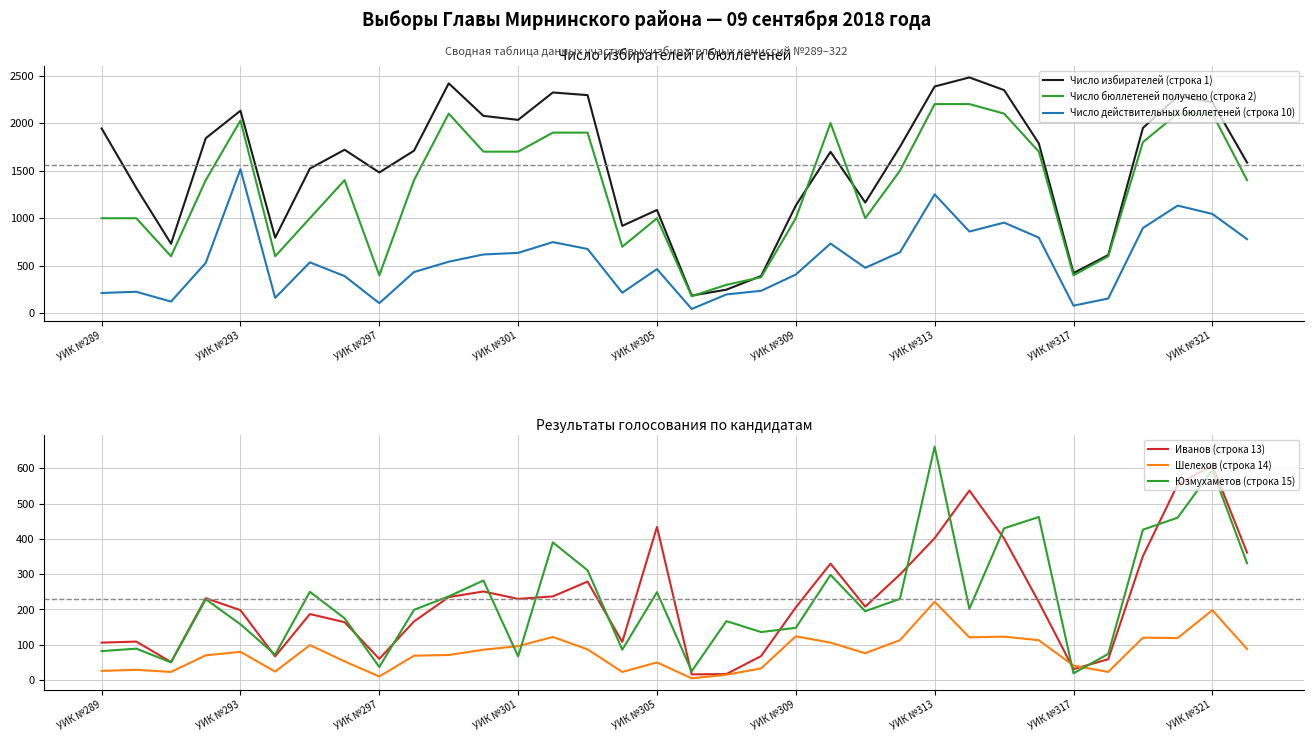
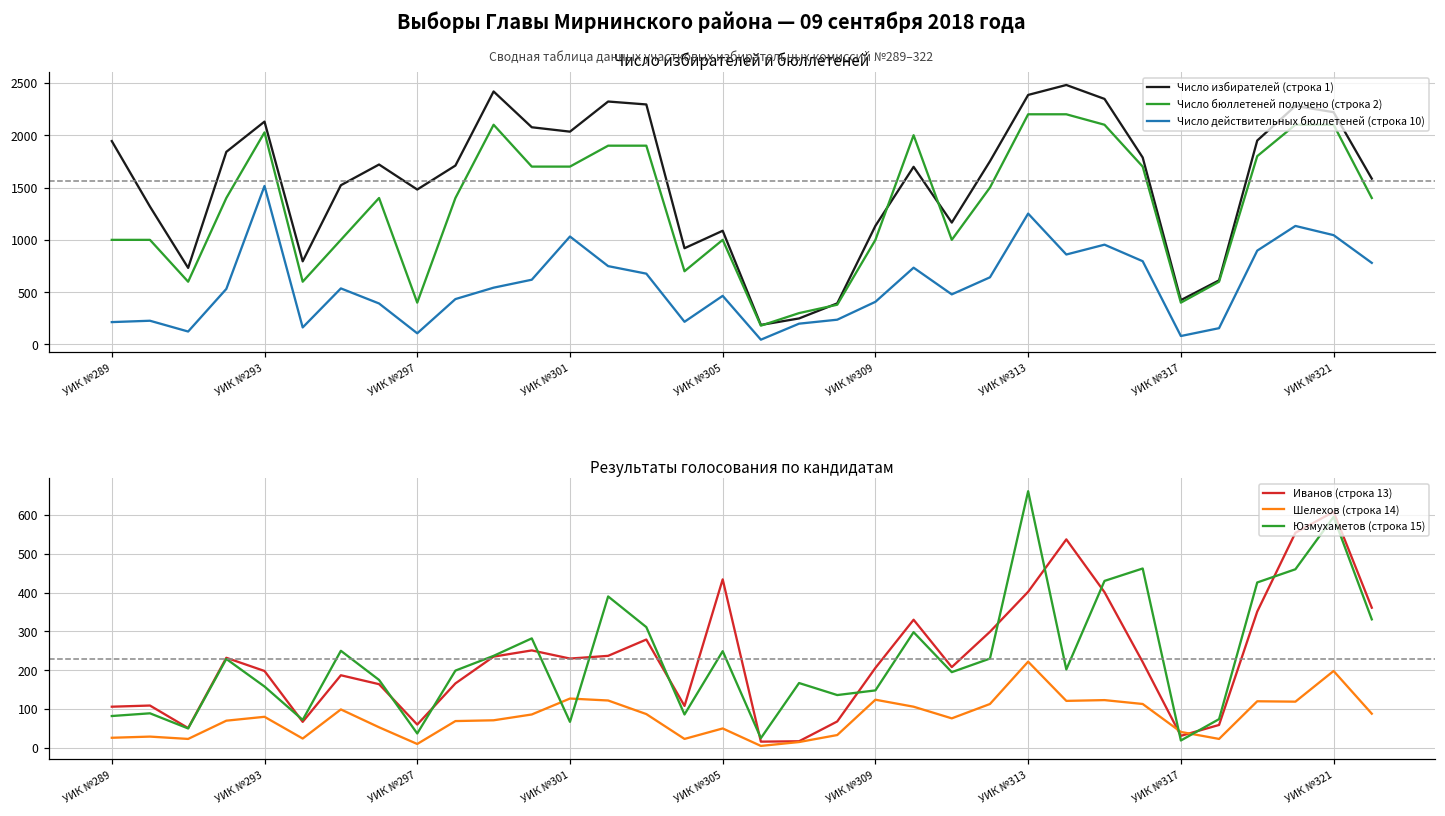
  {
    "Число избирателей и бюллетеней": {
      "Число избирателей (строка 1)": {
        "УИК №289": 1900,
        "УИК №293": 2100,
        "УИК №297": 1500,
        "УИК №301": 2000,
        "УИК №305": 1100,
        "УИК №309": 1100,
        "УИК №313": 2400
      },
      "Число бюллетеней получено (строка 2)": {
        "УИК №289": 1000,
        "УИК №293": 2000,
        "УИК №297": 400,
        "УИК №301": 1700,
        "УИК №305": 1000,
        "УИК №309": 1000,
        "УИК №313": 2200
      },
      "Число действительных бюллетеней (строка 10)": {
        "УИК №289": 200,
        "УИК №293": 1500,
        "УИК №297": 100,
-       "УИК №301": 600,
+       "УИК №301": 1000,
        "УИК №305": 500,
        "УИК №309": 400,
        "УИК №313": 1300,
        "УИК №317": 100,
        "УИК №321": 1000
      }
    },
    "Результаты голосования по кандидатам": {
      "Иванов (строка 13)": {
        "УИК №289": 110,
        "УИК №293": 200,
        "УИК №297": 60,
        "УИК №301": 230,
        "УИК №305": 430,
        "УИК №309": 210,
        "УИК №313": 400,
        "УИК №317": 30
      },
      "Шелехов (строка 14)": {
        "УИК №289": 30,
        "УИК №293": 80,
        "УИК №297": 10,
-       "УИК №301": 100,
+       "УИК №301": 130,
        "УИК №305": 50,
        "УИК №309": 120,
        "УИК №313": 220,
        "УИК №317": 40,
        "УИК №321": 200
      },
      "Юзмухаметов (строка 15)": {
        "УИК №289": 80,
        "УИК №293": 160,
        "УИК №297": 40,
        "УИК №301": 70,
        "УИК №305": 250,
        "УИК №309": 150,
        "УИК №313": 660,
        "УИК №317": 20
      }
    }
  }
